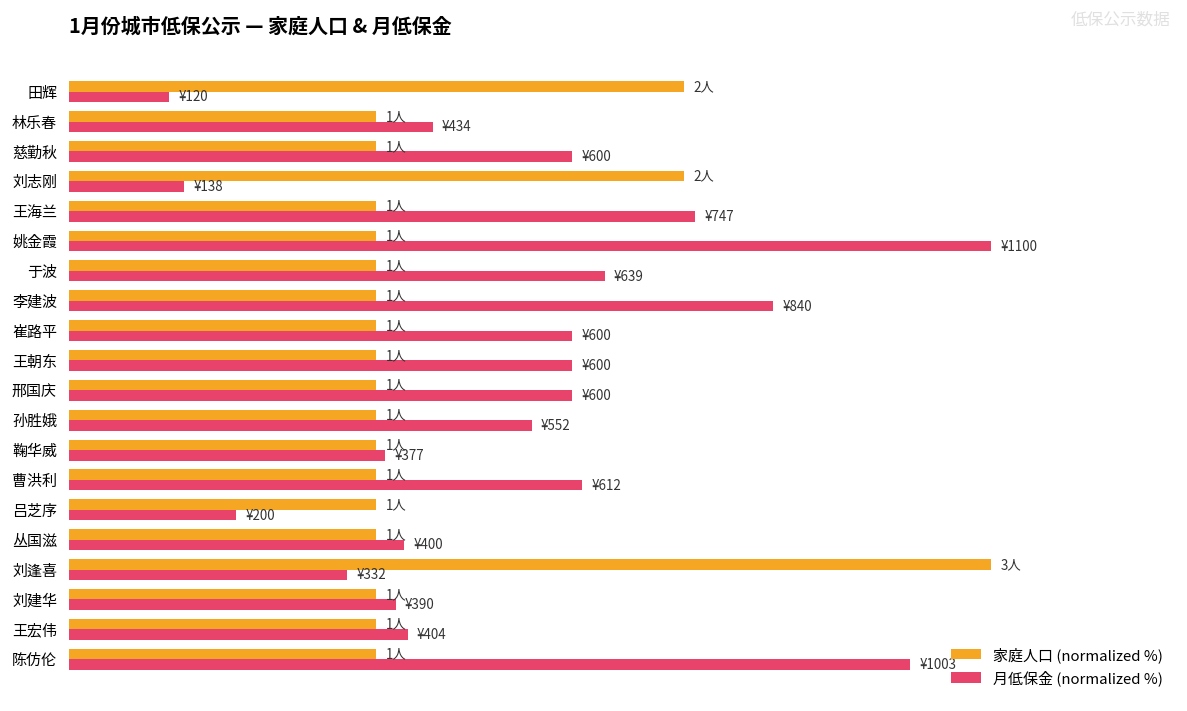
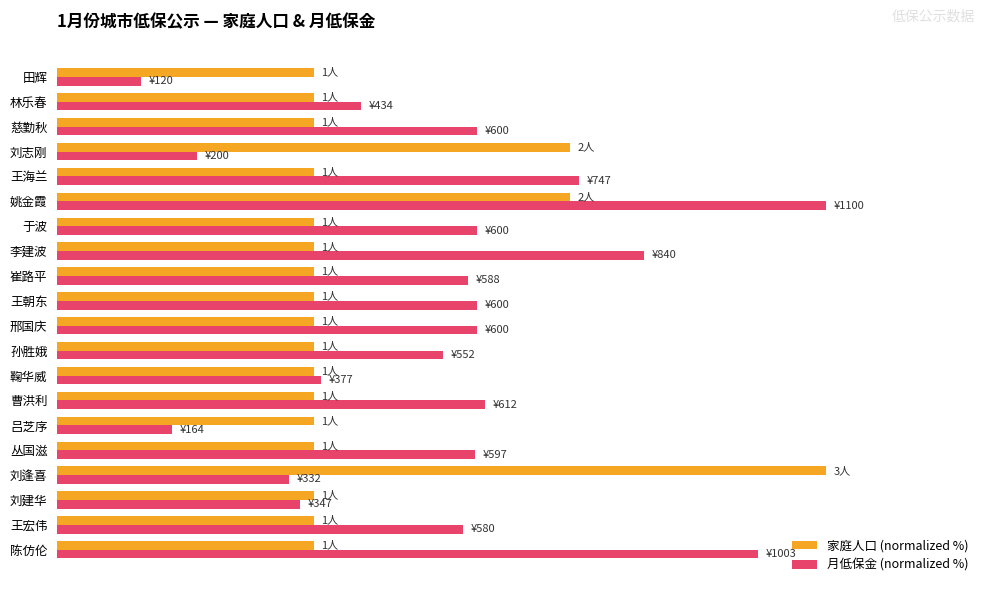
  {
    "家庭人口 (normalized %)": {
-     "田辉": "2人",
-     "姚金霞": "1人"
+     "田辉": "1人",
+     "姚金霞": "2人"
    },
    "月低保金 (normalized %)": {
-     "刘志刚": "¥138",
-     "于波": "¥639",
-     "崔路平": "¥600",
-     "吕芝序": "¥200",
-     "丛国滋": "¥400",
-     "刘建华": "¥390",
-     "王宏伟": "¥404"
+     "刘志刚": "¥200",
+     "于波": "¥600",
+     "崔路平": "¥588",
+     "吕芝序": "¥164",
+     "丛国滋": "¥597",
+     "刘建华": "¥347",
+     "王宏伟": "¥580"
    }
  }
